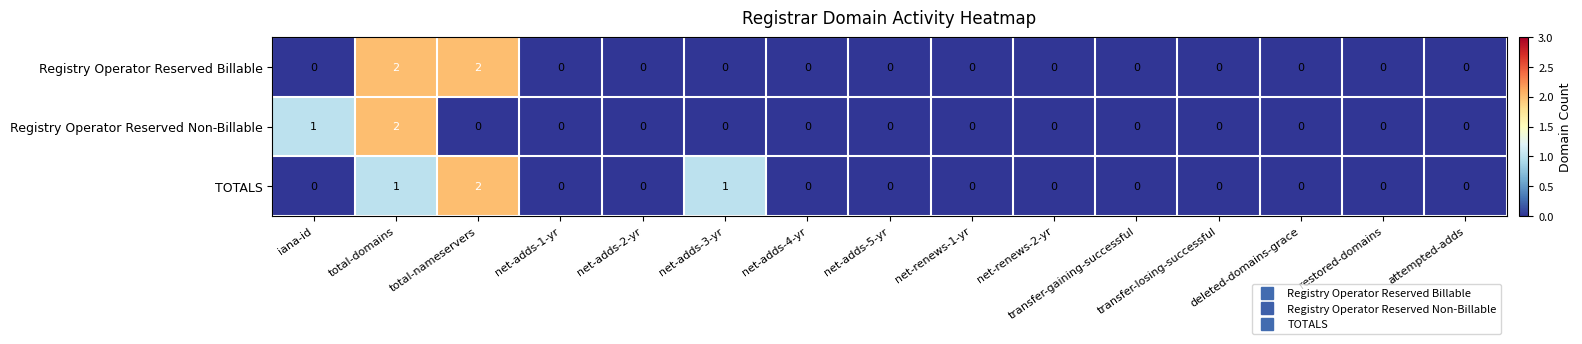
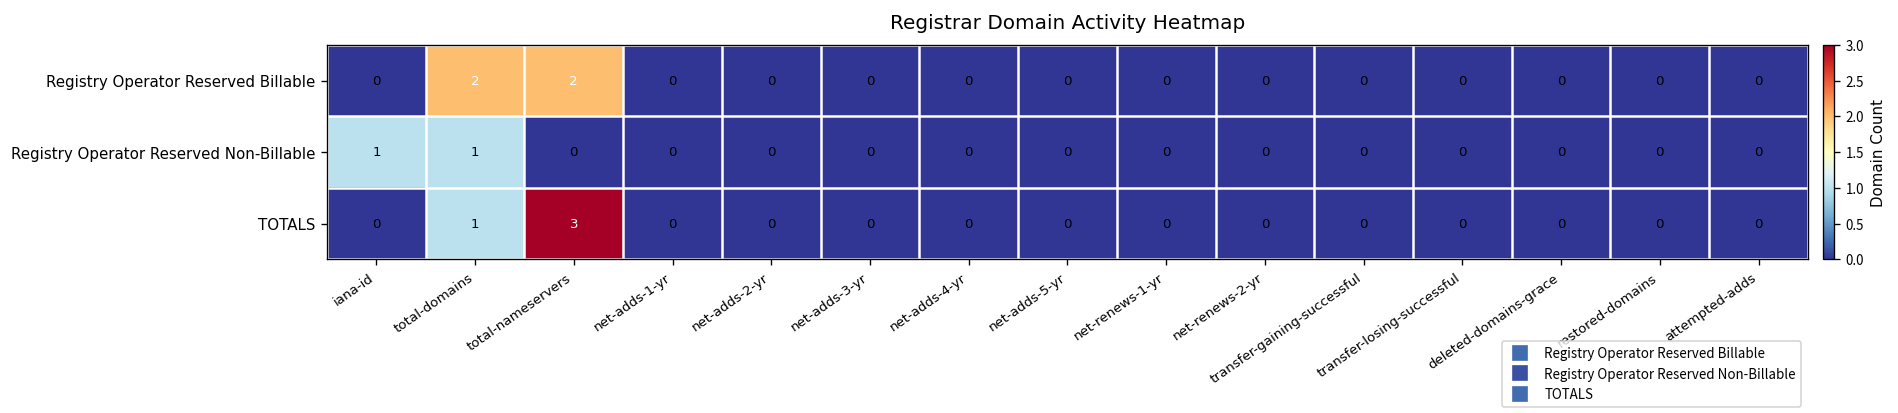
  {
    "Registry Operator Reserved Billable": {
      "iana-id": 0,
      "total-domains": 2,
      "total-nameservers": 2,
      "net-adds-1-yr": 0,
      "net-adds-2-yr": 0,
      "net-adds-3-yr": 0,
      "net-adds-4-yr": 0,
      "net-adds-5-yr": 0,
      "net-renews-1-yr": 0,
      "net-renews-2-yr": 0,
      "transfer-gaining-successful": 0,
      "transfer-losing-successful": 0,
      "deleted-domains-grace": 0,
      "restored-domains": 0,
      "attempted-adds": 0
    },
    "Registry Operator Reserved Non-Billable": {
      "iana-id": 1,
-     "total-domains": 2,
+     "total-domains": 1,
      "total-nameservers": 0,
      "net-adds-1-yr": 0,
      "net-adds-2-yr": 0,
      "net-adds-3-yr": 0,
      "net-adds-4-yr": 0,
      "net-adds-5-yr": 0,
      "net-renews-1-yr": 0,
      "net-renews-2-yr": 0,
      "transfer-gaining-successful": 0,
      "transfer-losing-successful": 0,
      "deleted-domains-grace": 0,
      "restored-domains": 0,
      "attempted-adds": 0
    },
    "TOTALS": {
      "iana-id": 0,
      "total-domains": 1,
-     "total-nameservers": 2,
+     "total-nameservers": 3,
      "net-adds-1-yr": 0,
      "net-adds-2-yr": 0,
-     "net-adds-3-yr": 1,
+     "net-adds-3-yr": 0,
      "net-adds-4-yr": 0,
      "net-adds-5-yr": 0,
      "net-renews-1-yr": 0,
      "net-renews-2-yr": 0,
      "transfer-gaining-successful": 0,
      "transfer-losing-successful": 0,
      "deleted-domains-grace": 0,
      "restored-domains": 0,
      "attempted-adds": 0
    }
  }
